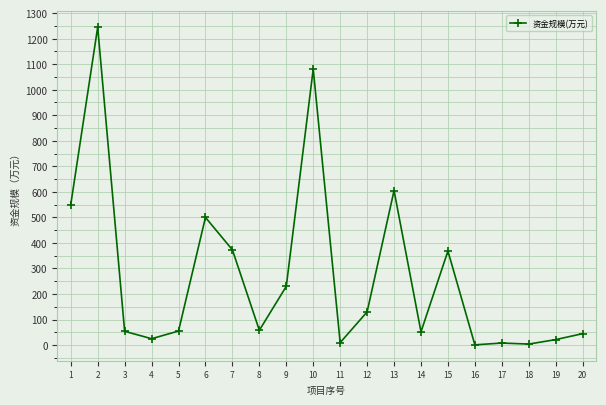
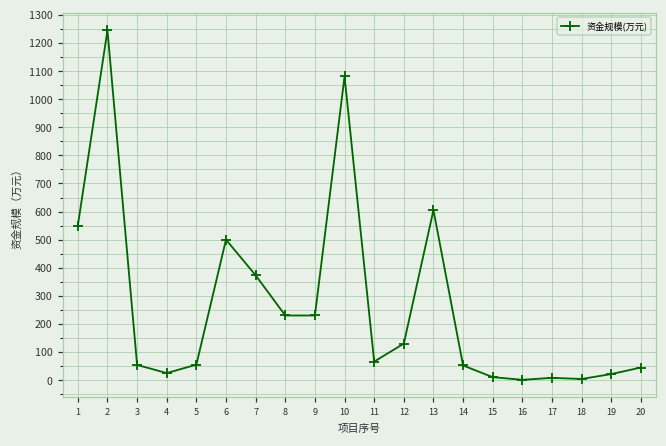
  {
    "1": 550,
    "2": 1250,
    "3": 50,
    "4": 30,
    "5": 60,
    "6": 500,
    "7": 370,
-   "8": 60,
+   "8": 230,
    "9": 230,
    "10": 1080,
-   "11": 10,
+   "11": 70,
    "12": 130,
    "13": 610,
    "14": 50,
-   "15": 370,
+   "15": 10,
    "16": 0,
    "17": 10,
    "18": 0,
    "19": 20,
    "20": 40
  }
